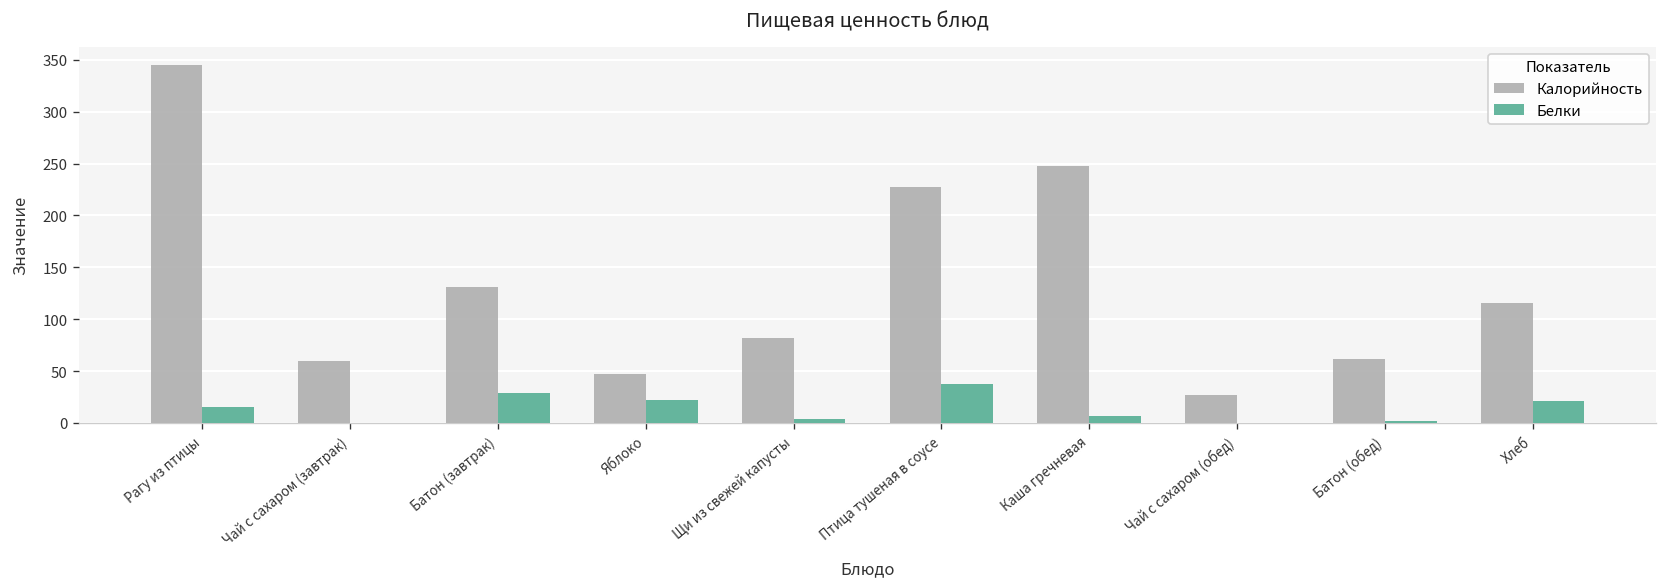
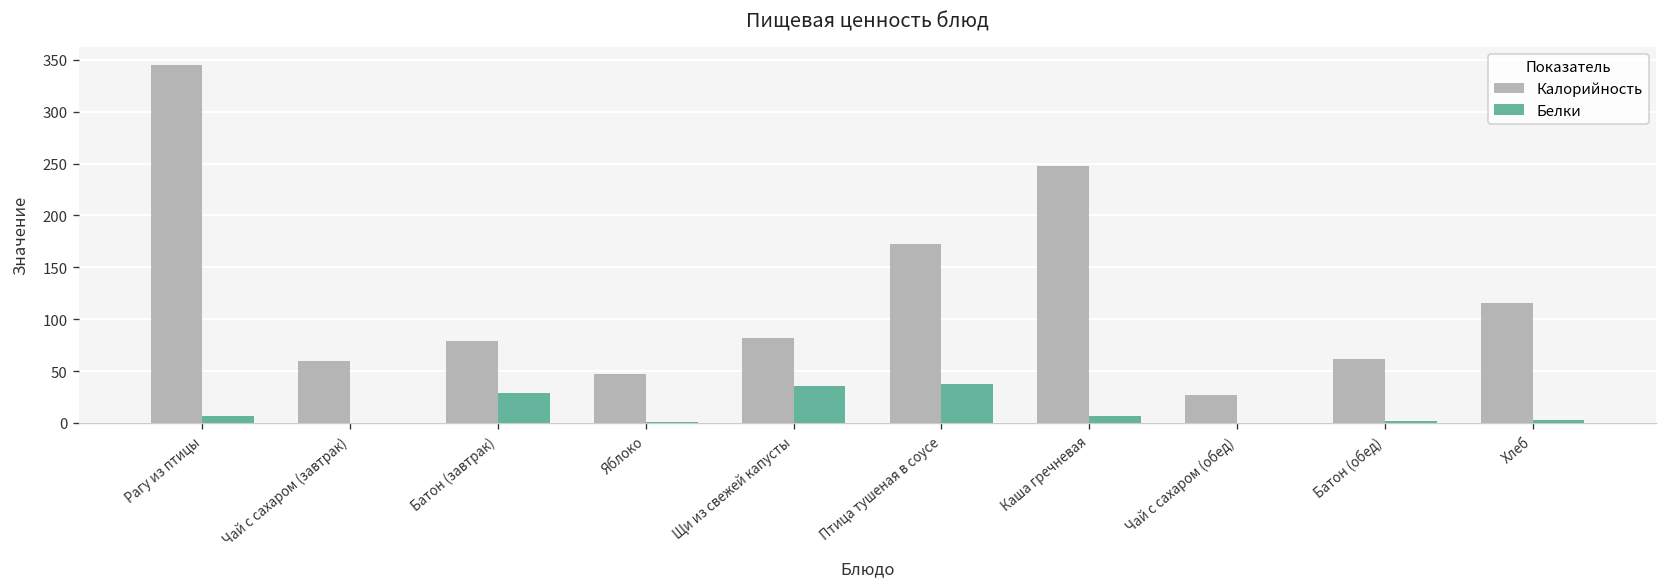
  {
    "Калорийность": {
      "Рагу из птицы": 350,
      "Чай с сахаром (завтрак)": 60,
-     "Батон (завтрак)": 130,
+     "Батон (завтрак)": 80,
      "Яблоко": 50,
      "Щи из свежей капусты": 80,
-     "Птица тушеная в соусе": 230,
+     "Птица тушеная в соусе": 170,
      "Каша гречневая": 250,
      "Чай с сахаром (обед)": 30,
      "Батон (обед)": 60,
      "Хлеб": 120
    },
    "Белки": {
-     "Рагу из птицы": 20,
+     "Рагу из птицы": 10,
      "Батон (завтрак)": 30,
-     "Яблоко": 20,
-     "Щи из свежей капусты": 0,
+     "Яблоко": 0,
+     "Щи из свежей капусты": 40,
      "Птица тушеная в соусе": 40,
      "Каша гречневая": 10,
-     "Хлеб": 20
+     "Хлеб": 0
    }
  }
